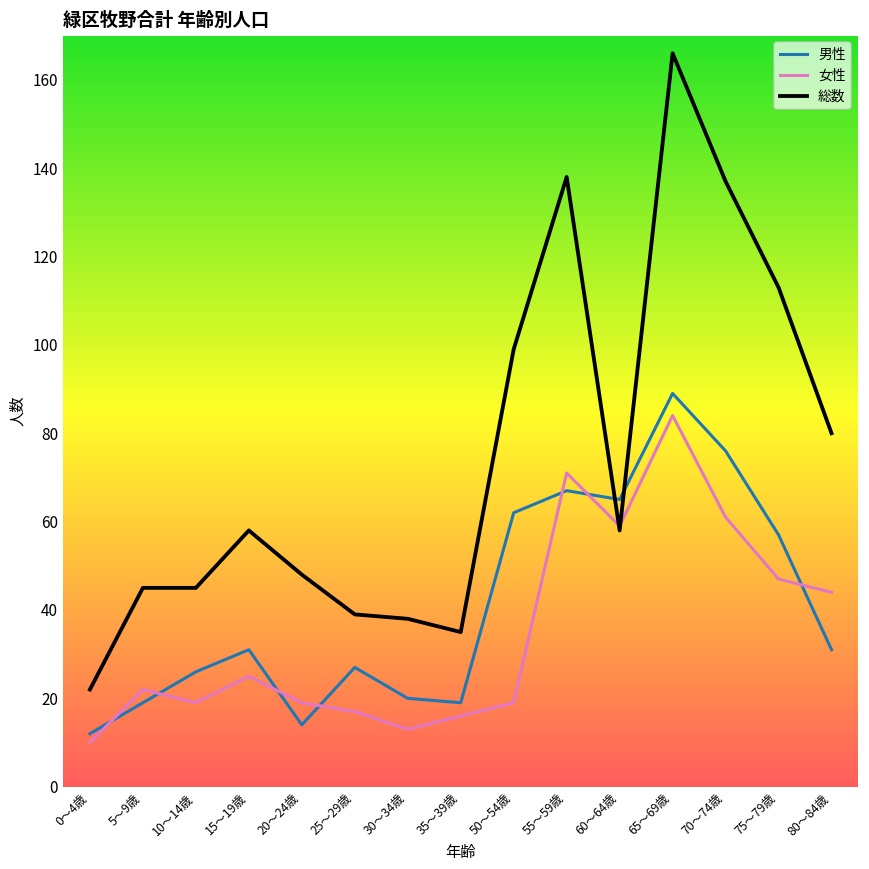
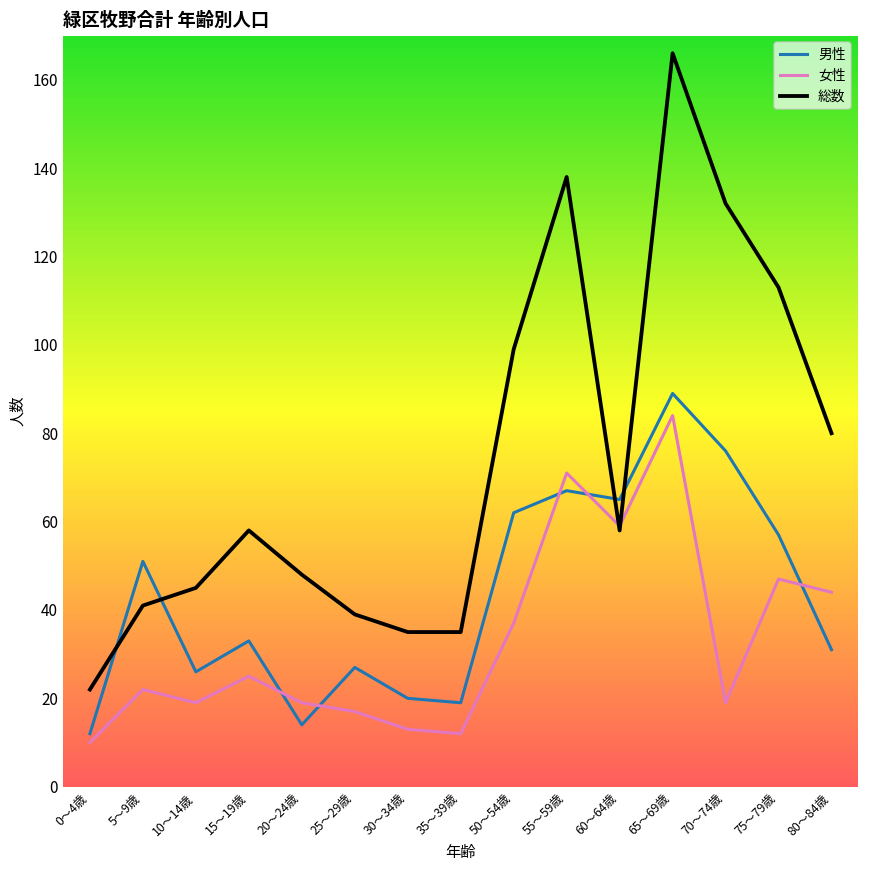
  {
    "男性": {
      "0～4歳": 12,
-     "5～9歳": 19,
+     "5～9歳": 51,
      "10～14歳": 26,
-     "15～19歳": 31,
+     "15～19歳": 33,
      "20～24歳": 14,
      "25～29歳": 27,
      "30～34歳": 20,
      "35～39歳": 19,
      "50～54歳": 62,
      "55～59歳": 67,
      "60～64歳": 65,
      "65～69歳": 89,
      "70～74歳": 76,
      "75～79歳": 57,
      "80～84歳": 31
    },
    "女性": {
      "0～4歳": 10,
      "5～9歳": 22,
      "10～14歳": 19,
      "15～19歳": 25,
      "20～24歳": 19,
      "25～29歳": 17,
      "30～34歳": 13,
-     "35～39歳": 16,
-     "50～54歳": 19,
+     "35～39歳": 12,
+     "50～54歳": 37,
      "55～59歳": 71,
      "60～64歳": 59,
      "65～69歳": 84,
-     "70～74歳": 61,
+     "70～74歳": 19,
      "75～79歳": 47,
      "80～84歳": 44
    },
    "総数": {
      "0～4歳": 22,
-     "5～9歳": 45,
+     "5～9歳": 41,
      "10～14歳": 45,
      "15～19歳": 58,
      "20～24歳": 48,
      "25～29歳": 39,
-     "30～34歳": 38,
+     "30～34歳": 35,
      "35～39歳": 35,
      "50～54歳": 99,
      "55～59歳": 138,
      "60～64歳": 58,
      "65～69歳": 166,
-     "70～74歳": 137,
+     "70～74歳": 132,
      "75～79歳": 113,
      "80～84歳": 80
    }
  }
